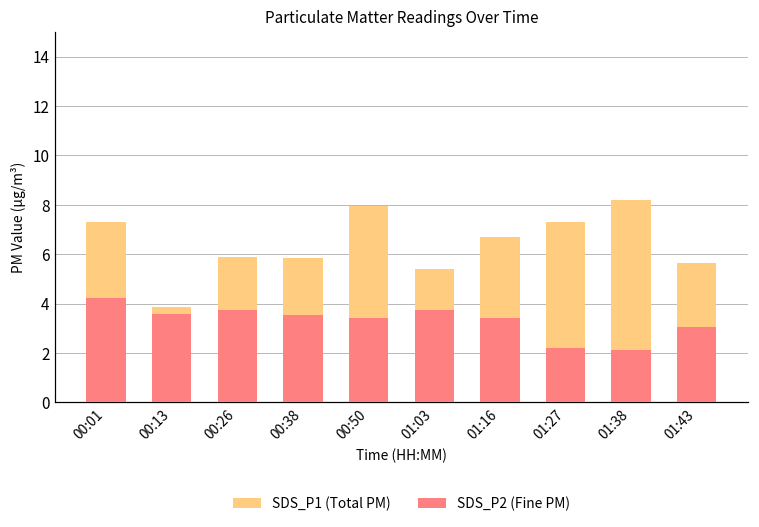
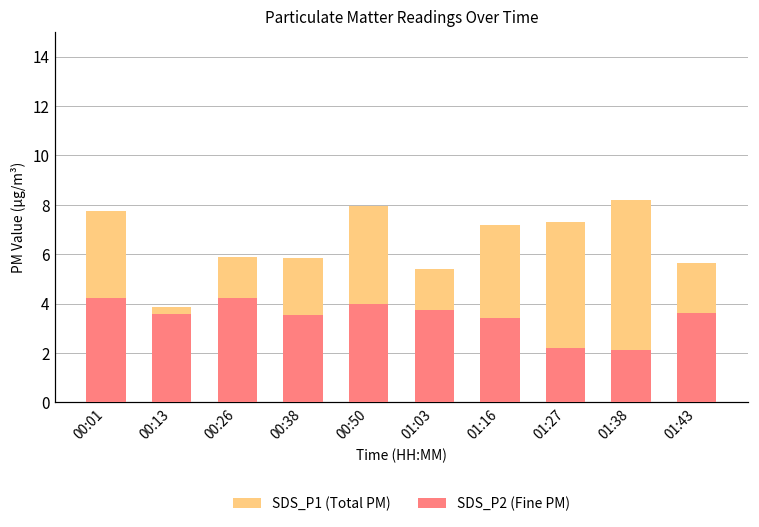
  {
    "SDS_P1 (Total PM)": {
-     "00:01": 7.3,
+     "00:01": 7.7,
      "00:13": 3.9,
      "00:26": 5.9,
      "00:38": 5.9,
      "00:50": 8.0,
      "01:03": 5.4,
-     "01:16": 6.7,
+     "01:16": 7.2,
      "01:27": 7.3,
      "01:38": 8.2,
      "01:43": 5.7
    },
    "SDS_P2 (Fine PM)": {
-     "00:26": 3.8,
-     "00:50": 3.4,
-     "01:43": 3.1
+     "00:26": 4.2,
+     "00:50": 4.0,
+     "01:43": 3.6
    }
  }
